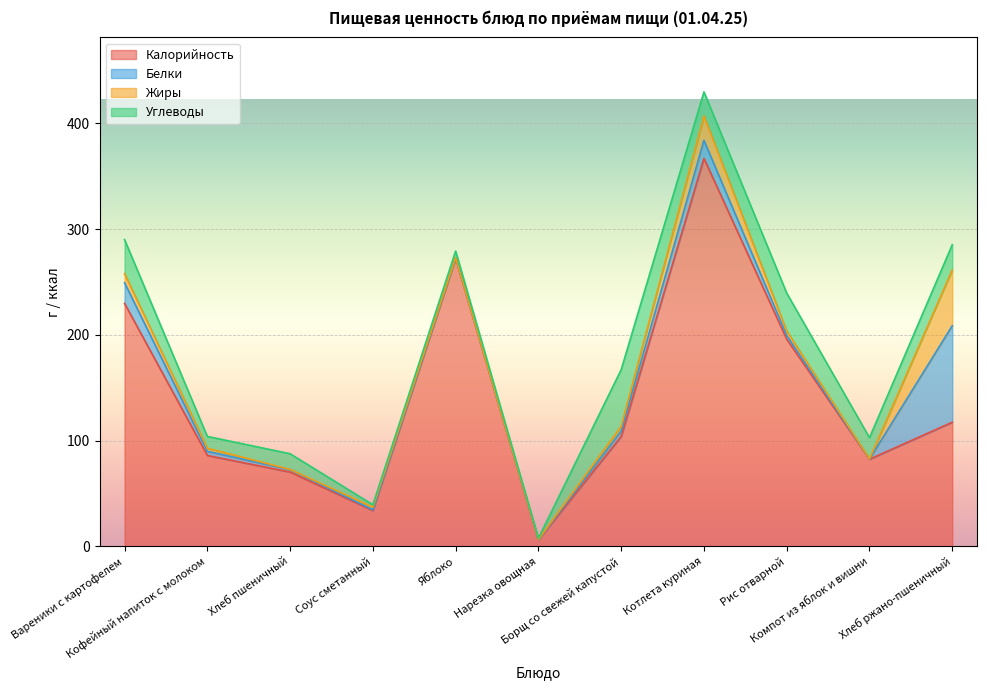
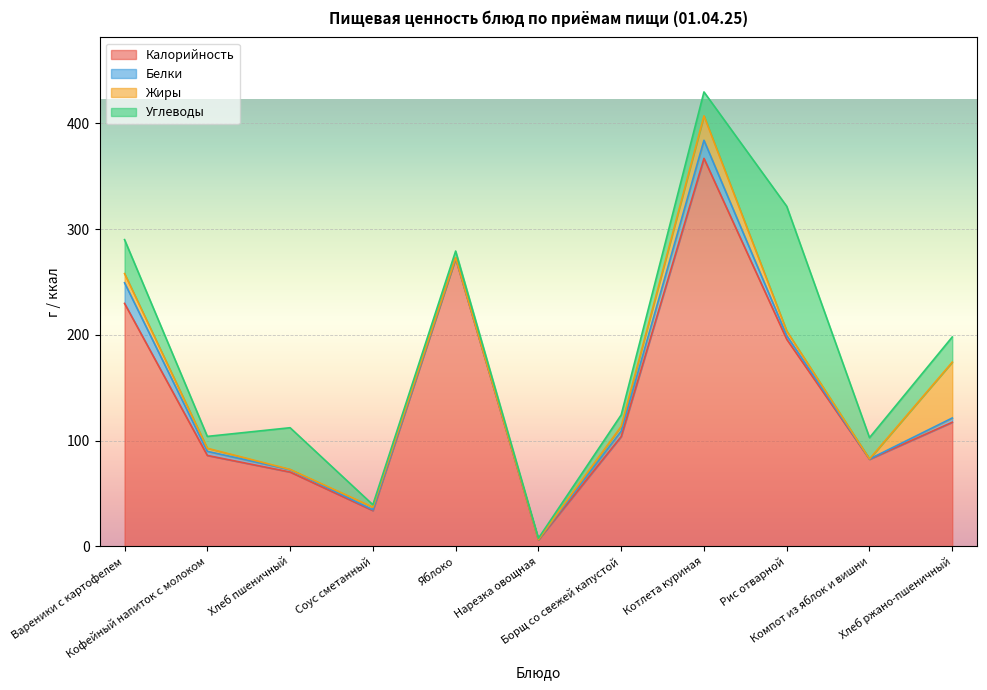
  {
    "Калорийность": {
      "Вареники с картофелем": 230,
      "Кофейный напиток с молоком": 86,
      "Борщ со свежей капустой": 104,
      "Котлета куриная": 367,
      "Рис отварной": 196,
      "Хлеб ржано-пшеничный": 117
    },
    "Белки": {
      "Вареники с картофелем": 20,
      "Кофейный напиток с молоком": 4,
      "Борщ со свежей капустой": 5,
      "Котлета куриная": 17,
      "Рис отварной": 4,
-     "Хлеб ржано-пшеничный": 91
+     "Хлеб ржано-пшеничный": 4
    },
    "Жиры": {
      "Вареники с картофелем": 9,
      "Кофейный напиток с молоком": 3,
      "Борщ со свежей капустой": 5,
      "Котлета куриная": 23,
      "Рис отварной": 4,
      "Хлеб ржано-пшеничный": 53
    },
    "Углеводы": {
      "Вареники с картофелем": 32,
      "Кофейный напиток с молоком": 11,
-     "Хлеб пшеничный": 15,
+     "Хлеб пшеничный": 39,
      "Яблоко": 6,
-     "Борщ со свежей капустой": 54,
+     "Борщ со свежей капустой": 11,
      "Котлета куриная": 23,
-     "Рис отварной": 36,
+     "Рис отварной": 118,
      "Компот из яблок и вишни": 20,
      "Хлеб ржано-пшеничный": 24
    }
  }
